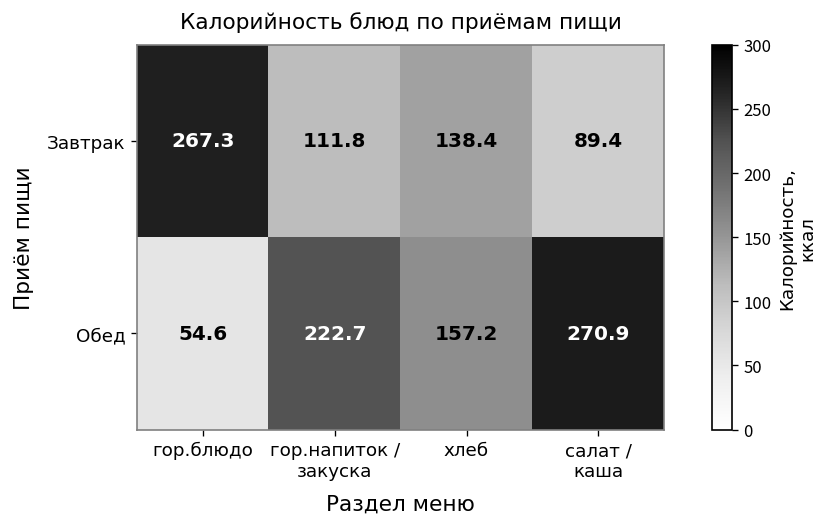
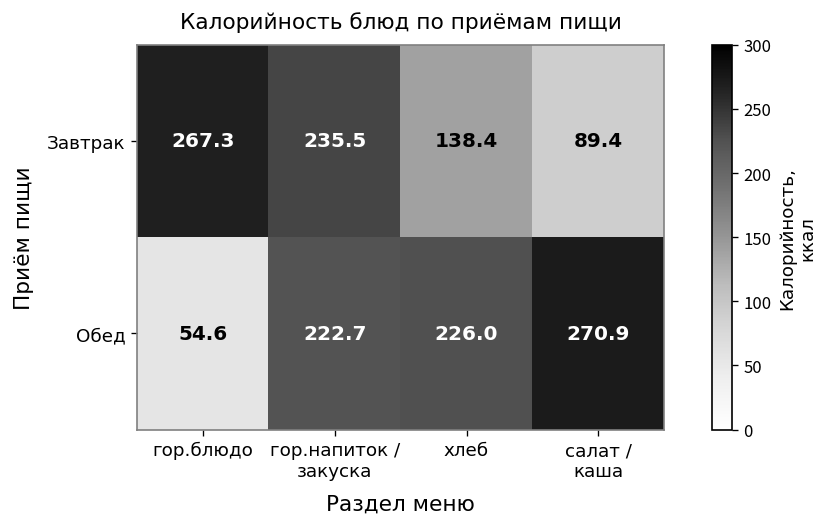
  {
    "Завтрак": {
      "гор.блюдо": 267.3,
-     "гор.напиток / закуска": 111.8,
+     "гор.напиток / закуска": 235.5,
      "хлеб": 138.4,
      "салат / каша": 89.4
    },
    "Обед": {
      "гор.блюдо": 54.6,
      "гор.напиток / закуска": 222.7,
-     "хлеб": 157.2,
+     "хлеб": 226.0,
      "салат / каша": 270.9
    }
  }
